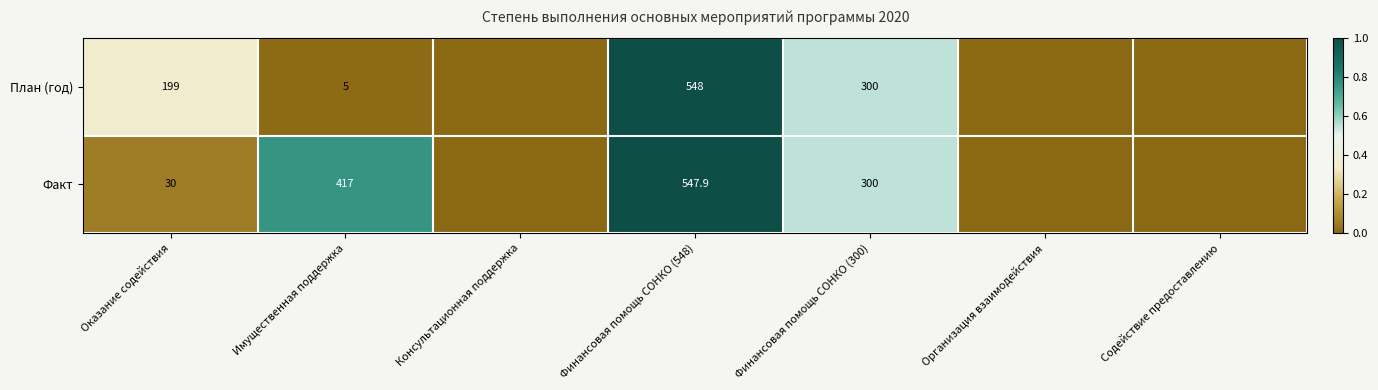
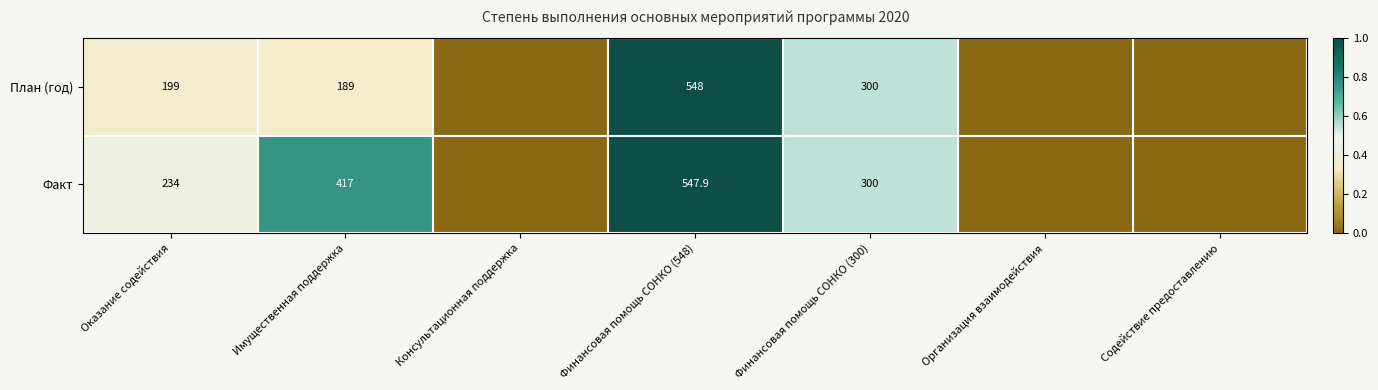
  {
    "План (год)": {
      "Оказание содействия": 199,
-     "Имущественная поддержка": 5,
+     "Имущественная поддержка": 189,
      "Финансовая помощь СОНКО (548)": 548,
      "Финансовая помощь СОНКО (300)": 300
    },
    "Факт": {
-     "Оказание содействия": 30,
+     "Оказание содействия": 234,
      "Имущественная поддержка": 417,
      "Финансовая помощь СОНКО (548)": 547.9,
      "Финансовая помощь СОНКО (300)": 300
    }
  }
